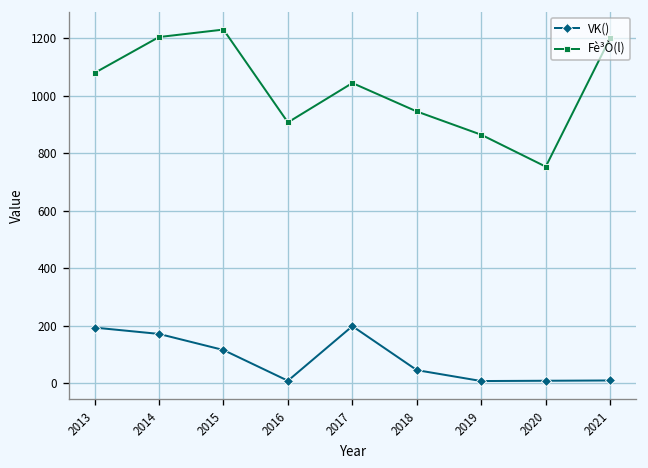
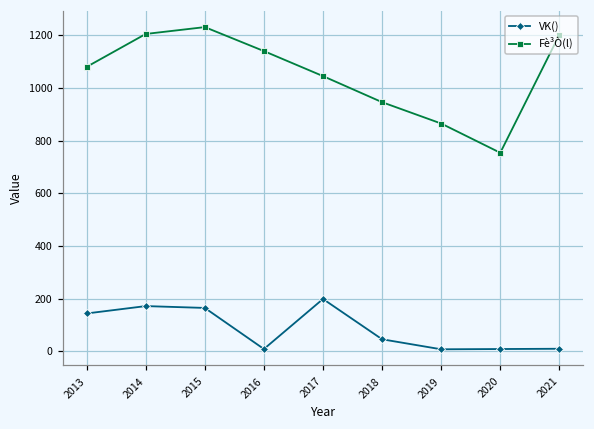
  {
    "VK()": {
-     "2013": 190,
+     "2013": 140,
      "2014": 170,
-     "2015": 120,
+     "2015": 170,
      "2016": 10,
      "2017": 200,
      "2018": 50,
      "2019": 10,
      "2020": 10,
      "2021": 10
    },
    "Fè³Ò(l)": {
      "2013": 1080,
      "2014": 1210,
      "2015": 1230,
-     "2016": 910,
+     "2016": 1140,
      "2017": 1050,
      "2018": 950,
      "2019": 870,
      "2020": 750
    }
  }
